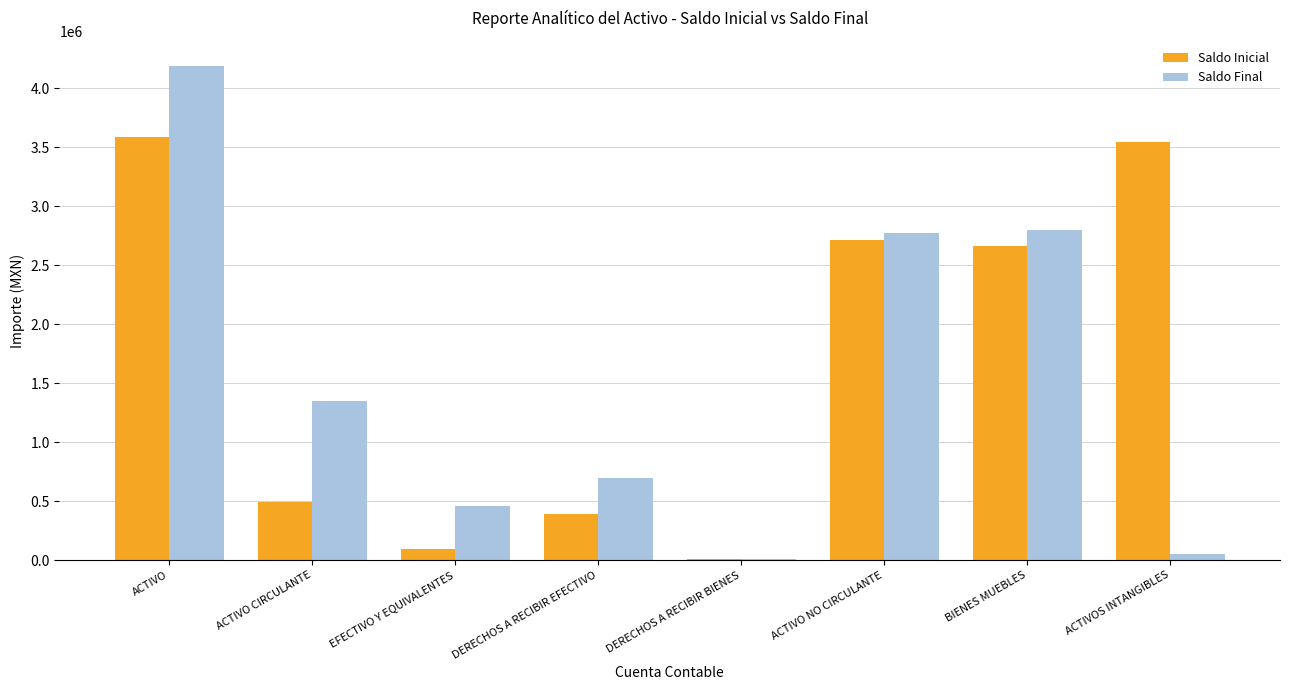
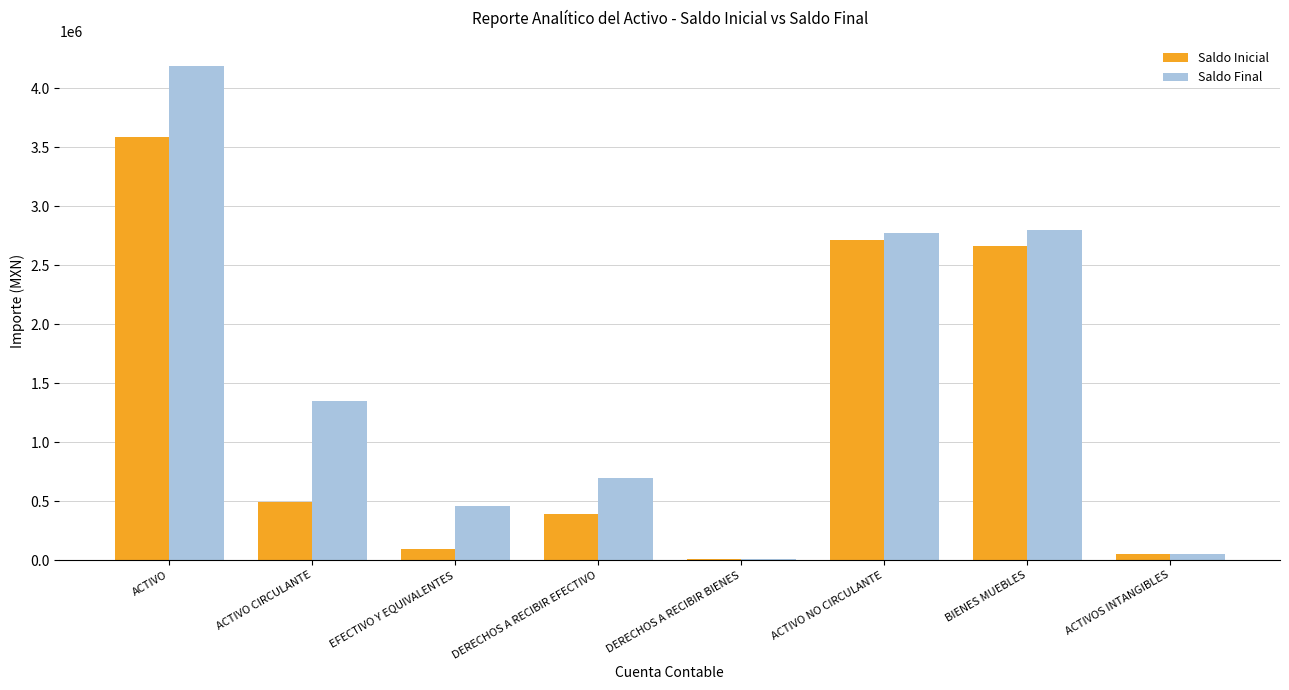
  {
    "Saldo Inicial": {
      "ACTIVO": 3580000,
      "ACTIVO CIRCULANTE": 490000,
      "EFECTIVO Y EQUIVALENTES": 90000,
      "DERECHOS A RECIBIR EFECTIVO": 390000,
      "ACTIVO NO CIRCULANTE": 2710000,
      "BIENES MUEBLES": 2660000,
-     "ACTIVOS INTANGIBLES": 3540000
+     "ACTIVOS INTANGIBLES": 50000
    },
    "Saldo Final": {
      "ACTIVO": 4190000,
      "ACTIVO CIRCULANTE": 1340000,
      "EFECTIVO Y EQUIVALENTES": 460000,
      "DERECHOS A RECIBIR EFECTIVO": 690000,
      "ACTIVO NO CIRCULANTE": 2770000,
      "BIENES MUEBLES": 2800000,
      "ACTIVOS INTANGIBLES": 50000
    }
  }
